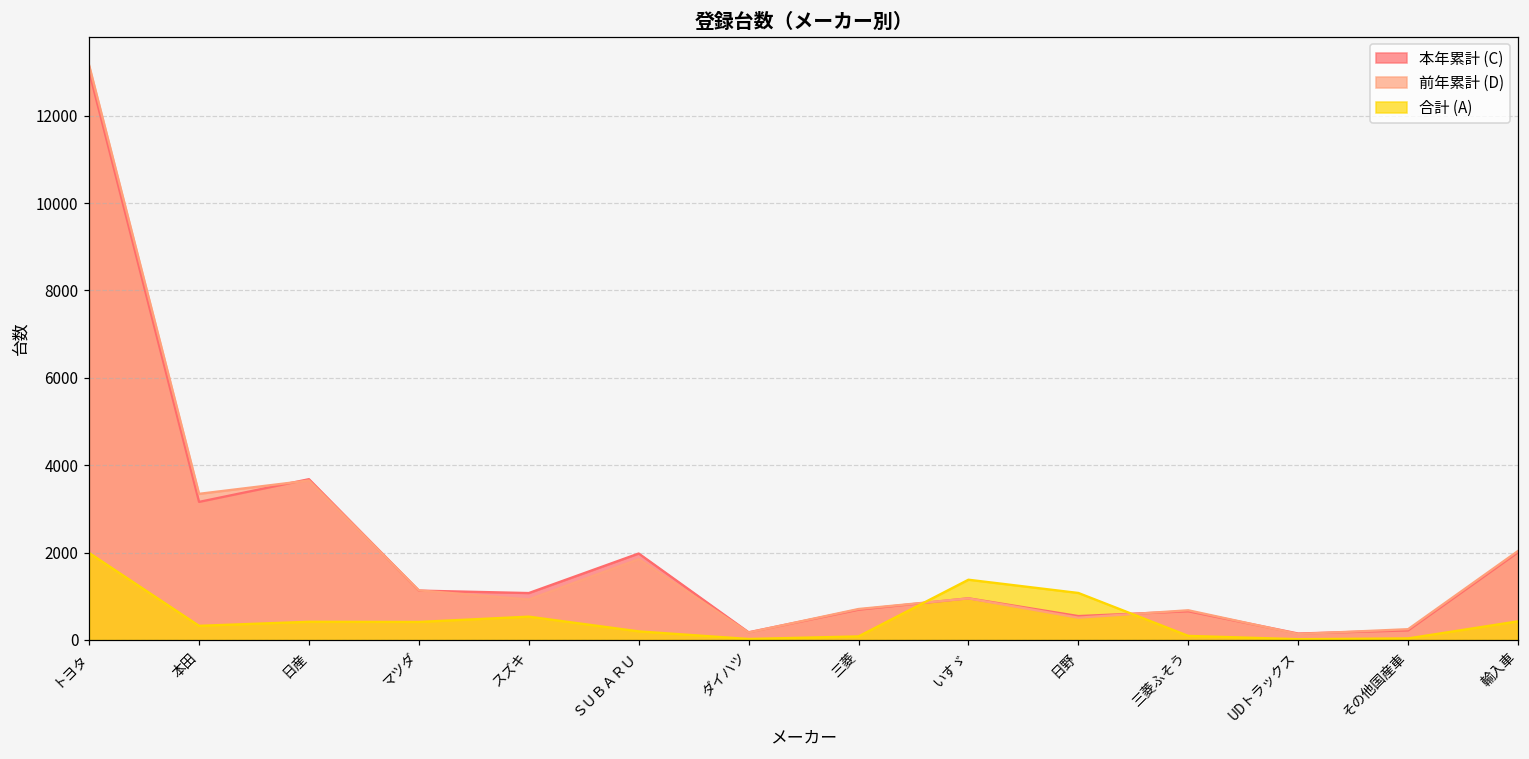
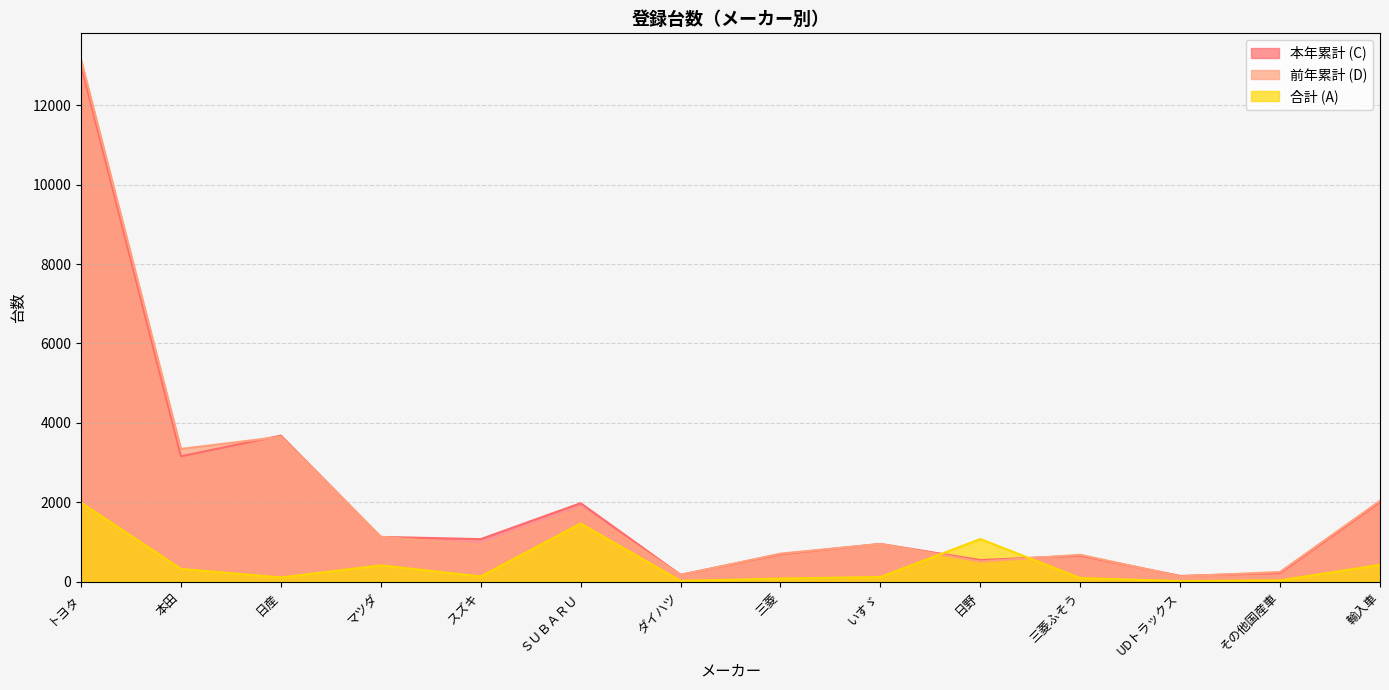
  {
    "合計 (A)": {
      "トヨタ": 2000,
      "本田": 300,
-     "日産": 400,
+     "日産": 100,
      "マツダ": 400,
-     "スズキ": 500,
-     "ＳＵＢＡＲＵ": 200,
+     "スズキ": 100,
+     "ＳＵＢＡＲＵ": 1500,
      "ダイハツ": 0,
      "三菱": 100,
-     "いすゞ": 1400,
+     "いすゞ": 100,
      "日野": 1100,
      "三菱ふそう": 100,
      "UDトラックス": 0,
      "その他国産車": 0,
      "輸入車": 400
    }
  }
